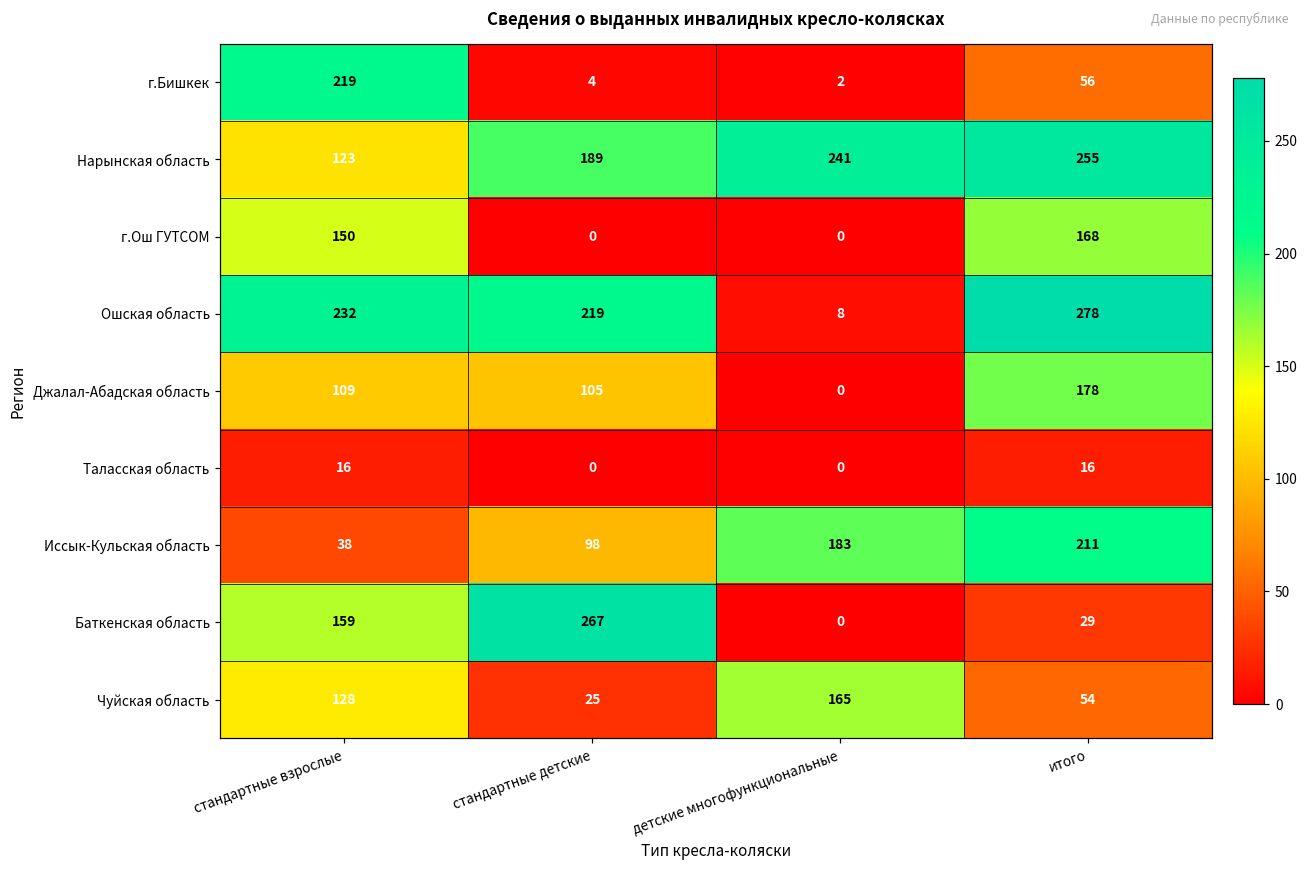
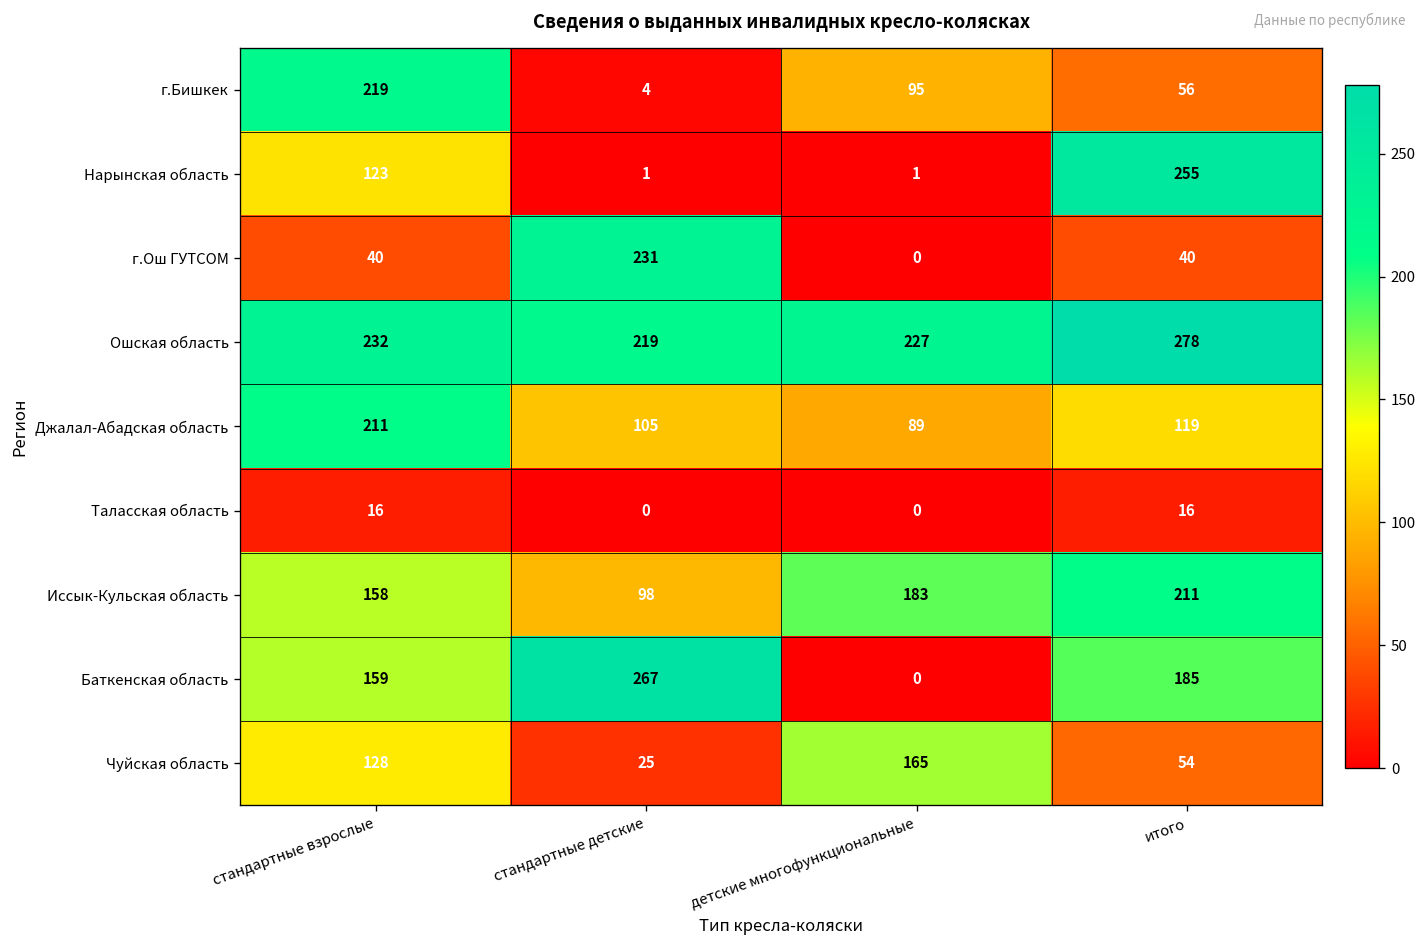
  {
    "г.Бишкек": {
      "стандартные взрослые": 219,
      "стандартные детские": 4,
-     "детские многофункциональные": 2,
+     "детские многофункциональные": 95,
      "итого": 56
    },
    "Нарынская область": {
      "стандартные взрослые": 123,
-     "стандартные детские": 189,
-     "детские многофункциональные": 241,
+     "стандартные детские": 1,
+     "детские многофункциональные": 1,
      "итого": 255
    },
    "г.Ош ГУТСОМ": {
-     "стандартные взрослые": 150,
-     "стандартные детские": 0,
+     "стандартные взрослые": 40,
+     "стандартные детские": 231,
      "детские многофункциональные": 0,
-     "итого": 168
+     "итого": 40
    },
    "Ошская область": {
      "стандартные взрослые": 232,
      "стандартные детские": 219,
-     "детские многофункциональные": 8,
+     "детские многофункциональные": 227,
      "итого": 278
    },
    "Джалал-Абадская область": {
-     "стандартные взрослые": 109,
+     "стандартные взрослые": 211,
      "стандартные детские": 105,
-     "детские многофункциональные": 0,
-     "итого": 178
+     "детские многофункциональные": 89,
+     "итого": 119
    },
    "Таласская область": {
      "стандартные взрослые": 16,
      "стандартные детские": 0,
      "детские многофункциональные": 0,
      "итого": 16
    },
    "Иссык-Кульская область": {
-     "стандартные взрослые": 38,
+     "стандартные взрослые": 158,
      "стандартные детские": 98,
      "детские многофункциональные": 183,
      "итого": 211
    },
    "Баткенская область": {
      "стандартные взрослые": 159,
      "стандартные детские": 267,
      "детские многофункциональные": 0,
-     "итого": 29
+     "итого": 185
    },
    "Чуйская область": {
      "стандартные взрослые": 128,
      "стандартные детские": 25,
      "детские многофункциональные": 165,
      "итого": 54
    }
  }
